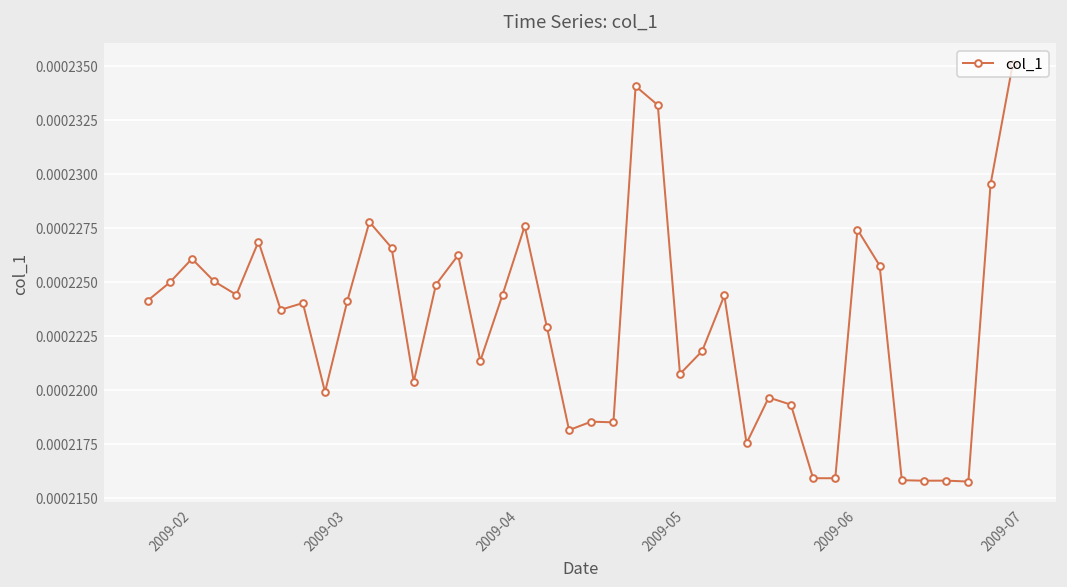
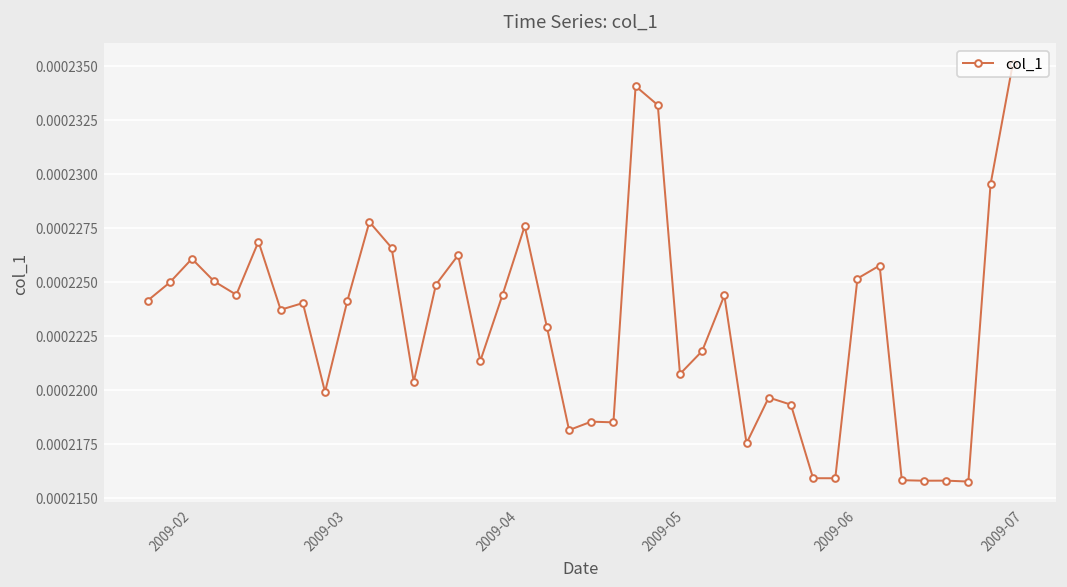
  {
    "2009-02": 0.0002261,
    "2009-03": 0.0002241,
-   "2009-06": 0.0002274
+   "2009-06": 0.0002251
  }
